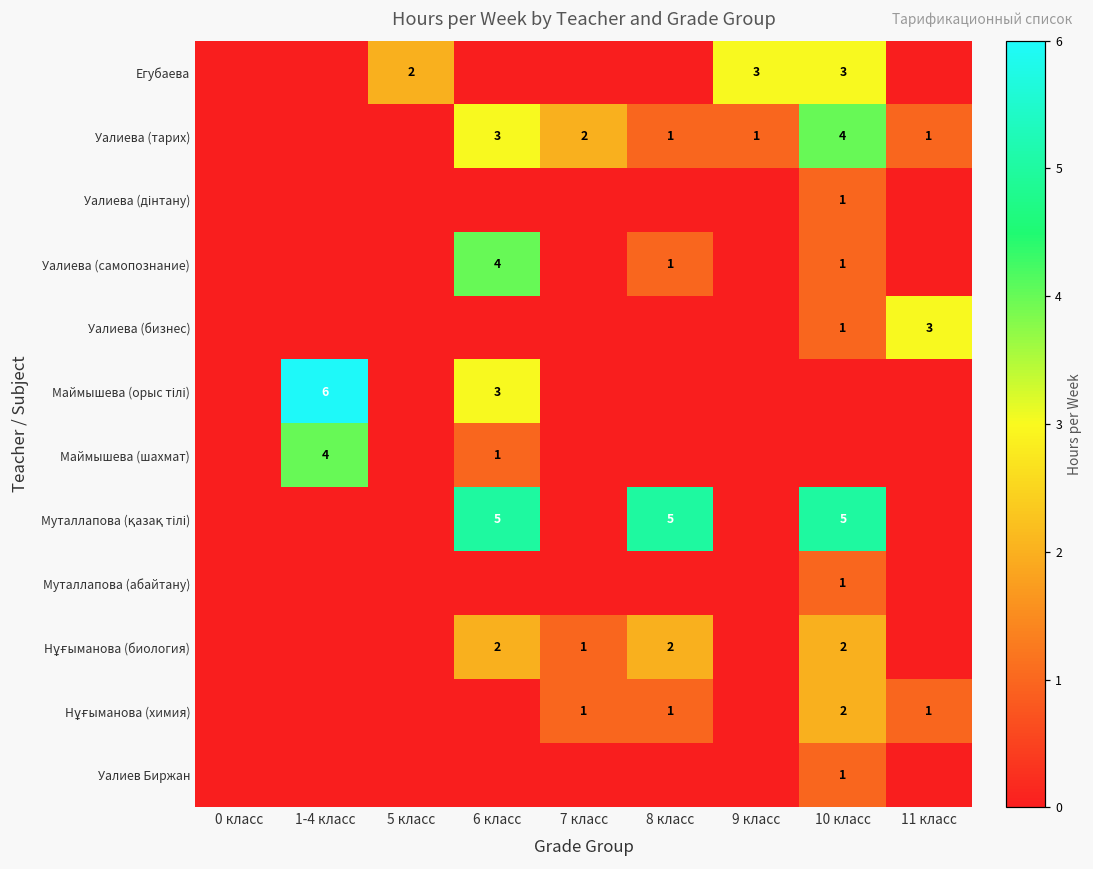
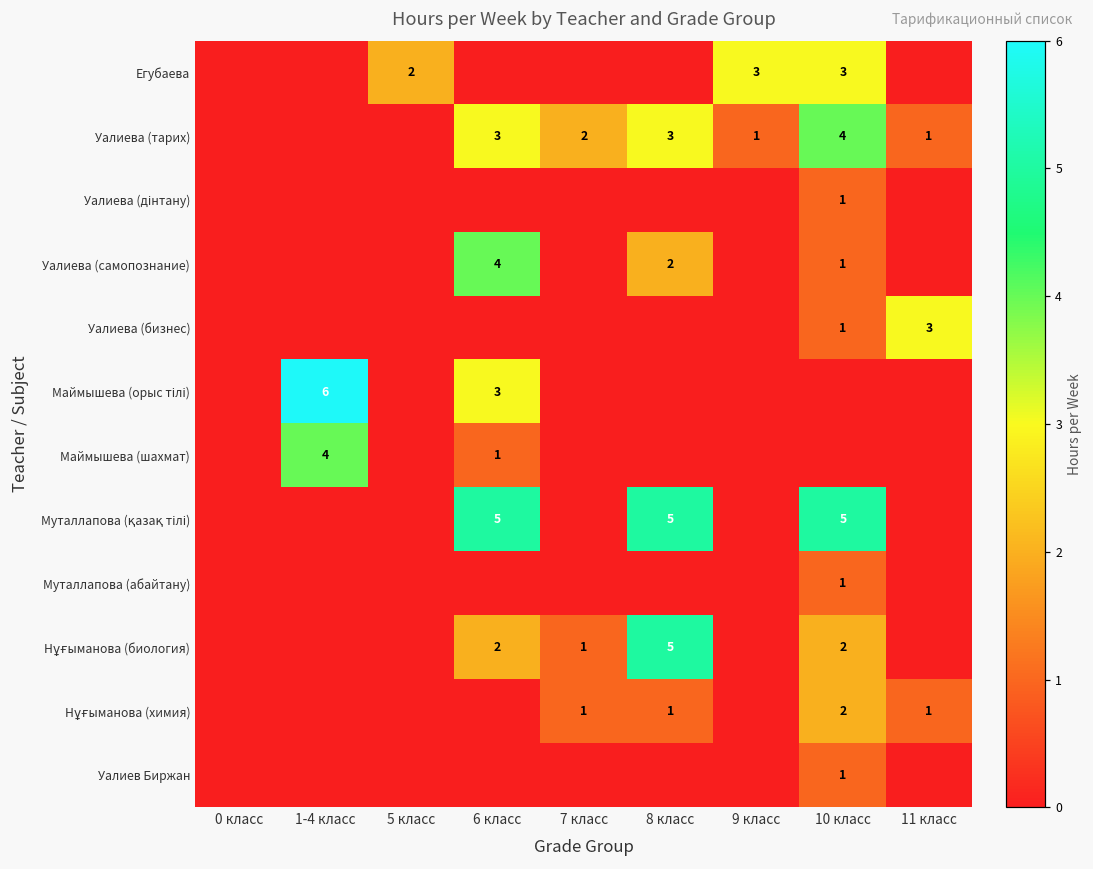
  {
    "Егубаева": {
      "5 класс": 2,
      "9 класс": 3,
      "10 класс": 3
    },
    "Уалиева (тарих)": {
      "6 класс": 3,
      "7 класс": 2,
-     "8 класс": 1,
+     "8 класс": 3,
      "9 класс": 1,
      "10 класс": 4,
      "11 класс": 1
    },
    "Уалиева (дінтану)": {
      "10 класс": 1
    },
    "Уалиева (самопознание)": {
      "6 класс": 4,
-     "8 класс": 1,
+     "8 класс": 2,
      "10 класс": 1
    },
    "Уалиева (бизнес)": {
      "10 класс": 1,
      "11 класс": 3
    },
    "Маймышева (орыс тілі)": {
      "1-4 класс": 6,
      "6 класс": 3
    },
    "Маймышева (шахмат)": {
      "1-4 класс": 4,
      "6 класс": 1
    },
    "Муталлапова (қазақ тілі)": {
      "6 класс": 5,
      "8 класс": 5,
      "10 класс": 5
    },
    "Муталлапова (абайтану)": {
      "10 класс": 1
    },
    "Нұғыманова (биология)": {
      "6 класс": 2,
      "7 класс": 1,
-     "8 класс": 2,
+     "8 класс": 5,
      "10 класс": 2
    },
    "Нұғыманова (химия)": {
      "7 класс": 1,
      "8 класс": 1,
      "10 класс": 2,
      "11 класс": 1
    },
    "Уалиев Биржан": {
      "10 класс": 1
    }
  }
